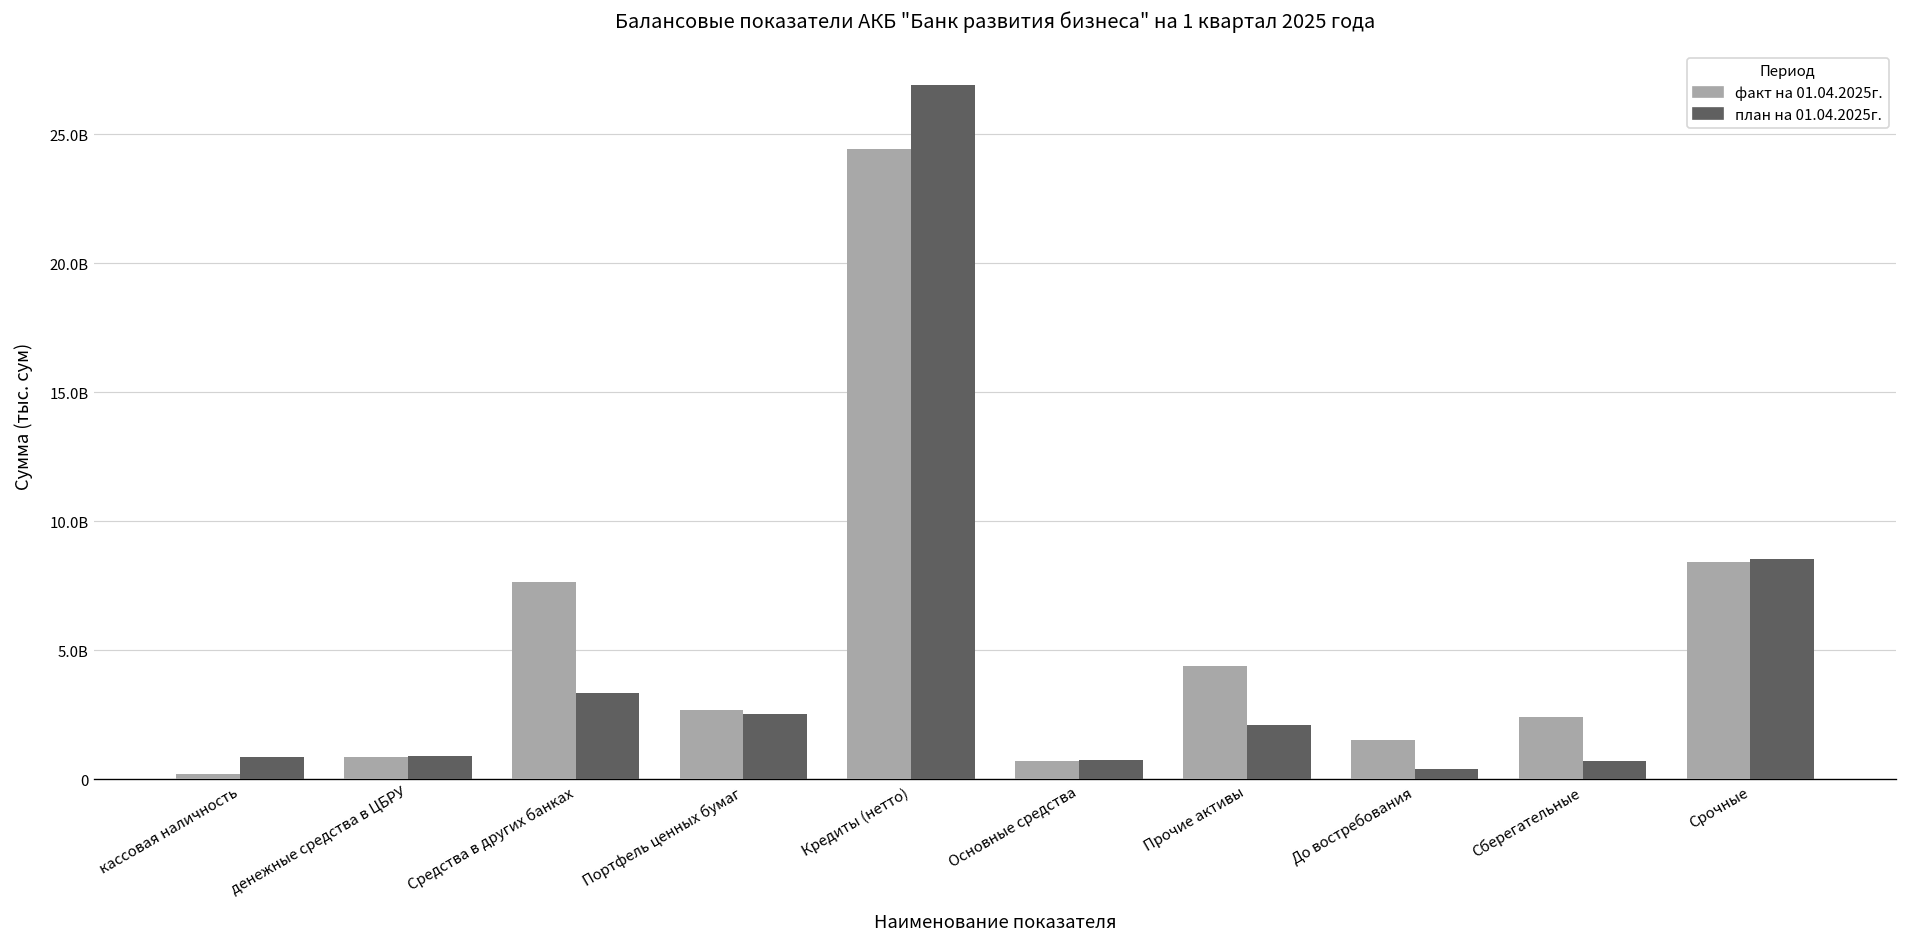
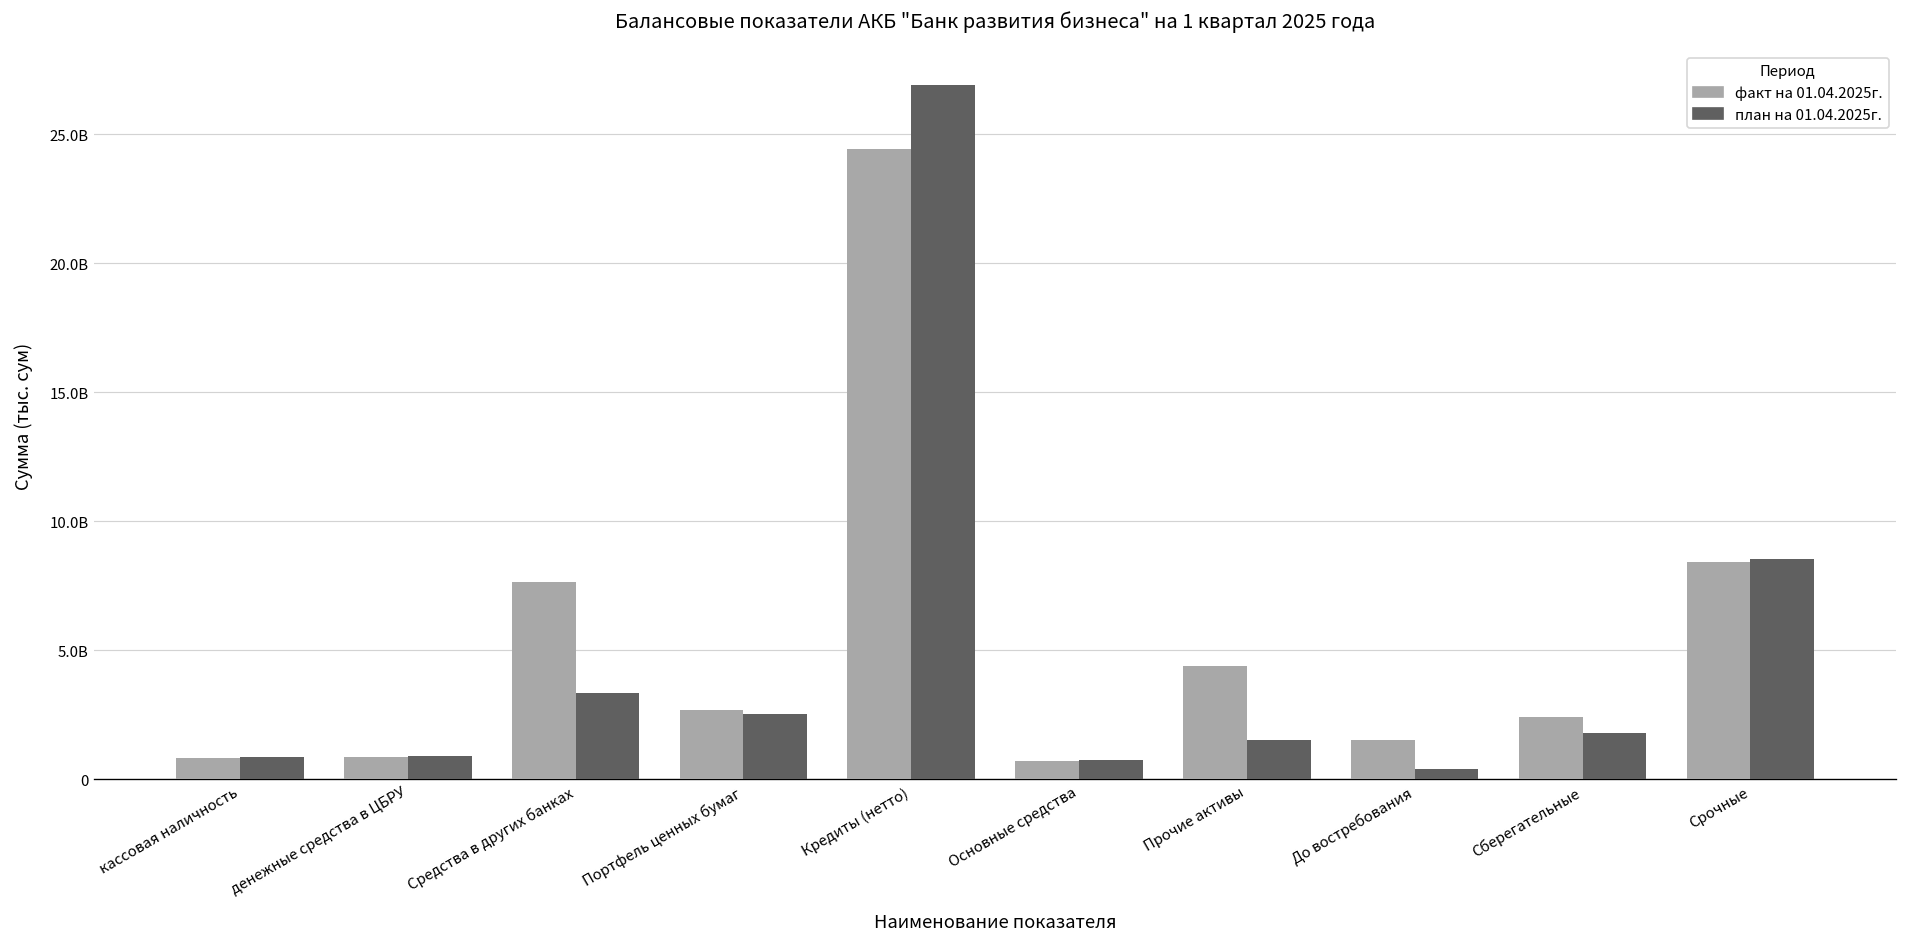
  {
    "факт на 01.04.2025г.": {
-     "кассовая наличность": 200000000,
+     "кассовая наличность": 800000000,
      "денежные средства в ЦБРУ": 900000000,
      "Средства в других банках": 7600000000,
      "Портфель ценных бумаг": 2700000000,
      "Кредиты (нетто)": 24400000000,
      "Основные средства": 700000000,
      "Прочие активы": 4400000000,
      "До востребования": 1500000000,
      "Сберегательные": 2400000000,
      "Срочные": 8400000000
    },
    "план на 01.04.2025г.": {
      "кассовая наличность": 900000000,
      "денежные средства в ЦБРУ": 900000000,
      "Средства в других банках": 3300000000,
      "Портфель ценных бумаг": 2500000000,
      "Кредиты (нетто)": 26900000000,
      "Основные средства": 700000000,
-     "Прочие активы": 2100000000,
+     "Прочие активы": 1500000000,
      "До востребования": 400000000,
-     "Сберегательные": 700000000,
+     "Сберегательные": 1800000000,
      "Срочные": 8500000000
    }
  }
